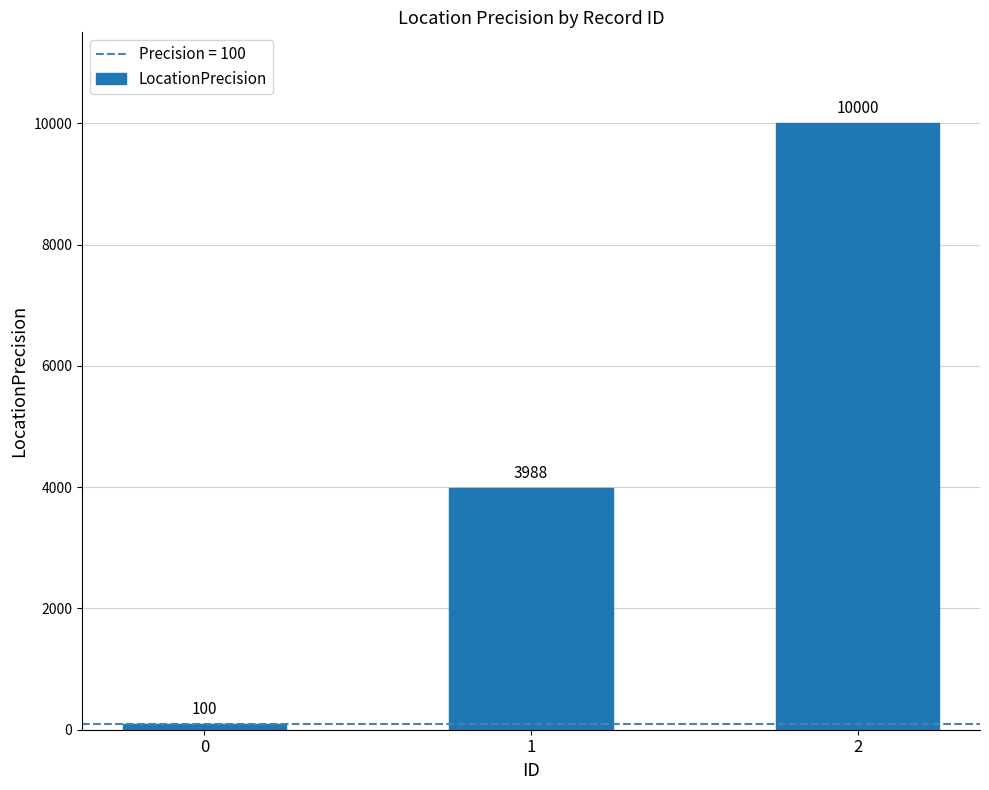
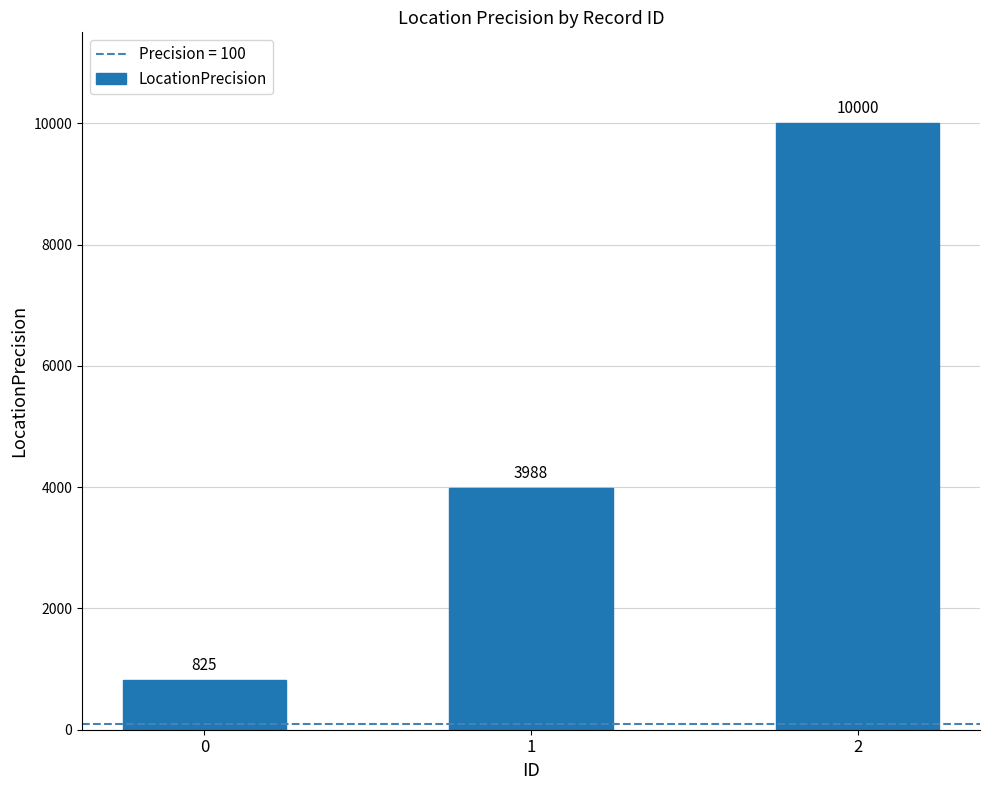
  {
-   "0": 100,
+   "0": 825,
    "1": 3988,
    "2": 10000
  }
